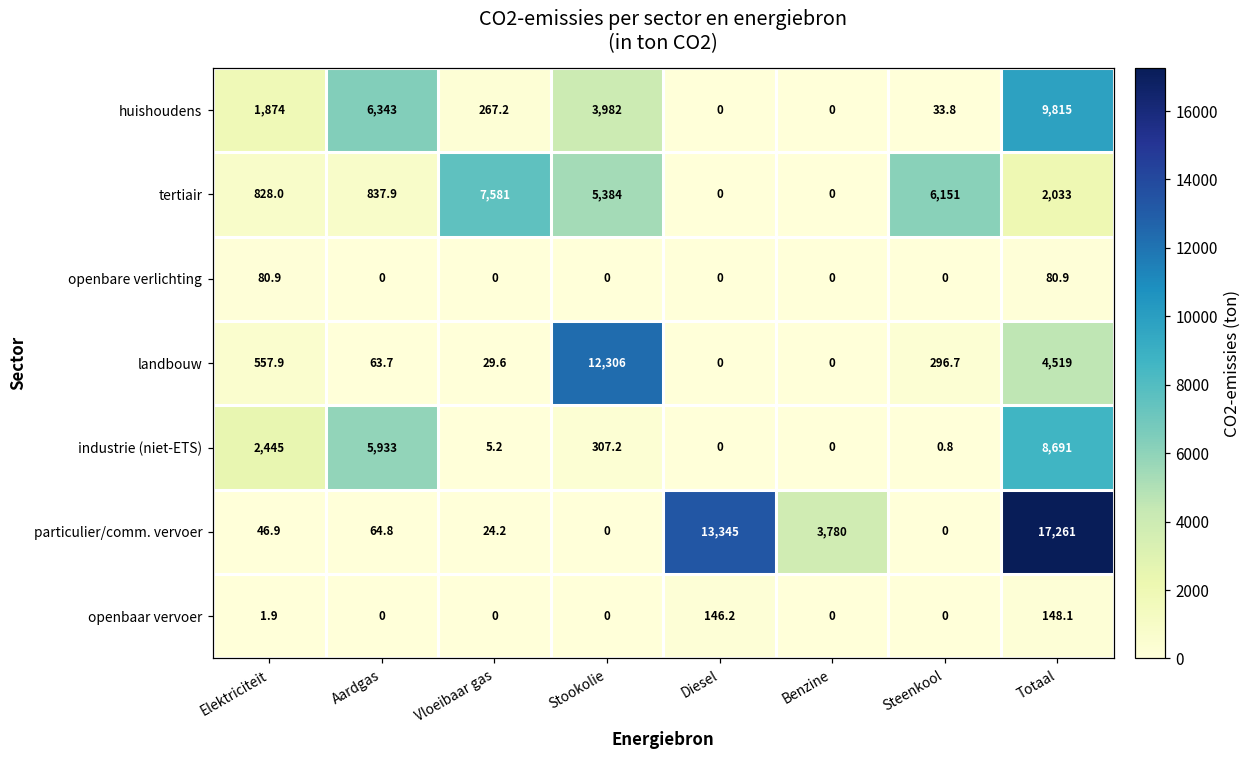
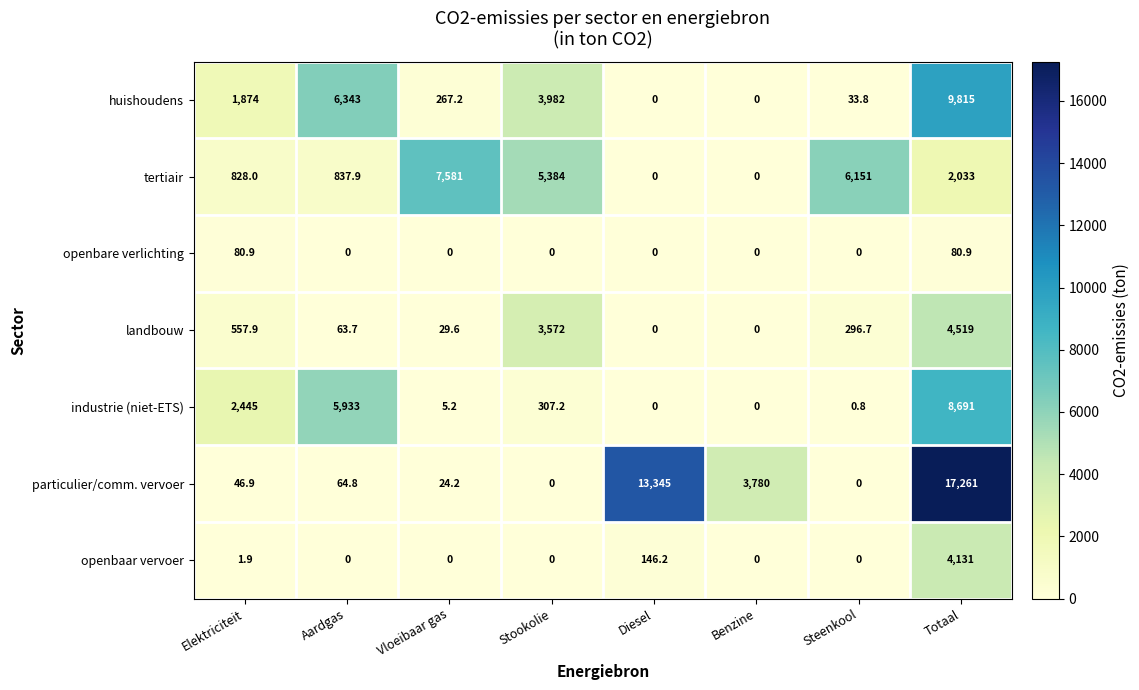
  {
    "huishoudens": {
      "Elektriciteit": "1,874",
      "Aardgas": "6,343",
      "Vloeibaar gas": "267.2",
      "Stookolie": "3,982",
      "Diesel": "0",
      "Benzine": "0",
      "Steenkool": "33.8",
      "Totaal": "9,815"
    },
    "tertiair": {
      "Elektriciteit": "828.0",
      "Aardgas": "837.9",
      "Vloeibaar gas": "7,581",
      "Stookolie": "5,384",
      "Diesel": "0",
      "Benzine": "0",
      "Steenkool": "6,151",
      "Totaal": "2,033"
    },
    "openbare verlichting": {
      "Elektriciteit": "80.9",
      "Aardgas": "0",
      "Vloeibaar gas": "0",
      "Stookolie": "0",
      "Diesel": "0",
      "Benzine": "0",
      "Steenkool": "0",
      "Totaal": "80.9"
    },
    "landbouw": {
      "Elektriciteit": "557.9",
      "Aardgas": "63.7",
      "Vloeibaar gas": "29.6",
-     "Stookolie": "12,306",
+     "Stookolie": "3,572",
      "Diesel": "0",
      "Benzine": "0",
      "Steenkool": "296.7",
      "Totaal": "4,519"
    },
    "industrie (niet-ETS)": {
      "Elektriciteit": "2,445",
      "Aardgas": "5,933",
      "Vloeibaar gas": "5.2",
      "Stookolie": "307.2",
      "Diesel": "0",
      "Benzine": "0",
      "Steenkool": "0.8",
      "Totaal": "8,691"
    },
    "particulier/comm. vervoer": {
      "Elektriciteit": "46.9",
      "Aardgas": "64.8",
      "Vloeibaar gas": "24.2",
      "Stookolie": "0",
      "Diesel": "13,345",
      "Benzine": "3,780",
      "Steenkool": "0",
      "Totaal": "17,261"
    },
    "openbaar vervoer": {
      "Elektriciteit": "1.9",
      "Aardgas": "0",
      "Vloeibaar gas": "0",
      "Stookolie": "0",
      "Diesel": "146.2",
      "Benzine": "0",
      "Steenkool": "0",
-     "Totaal": "148.1"
+     "Totaal": "4,131"
    }
  }
